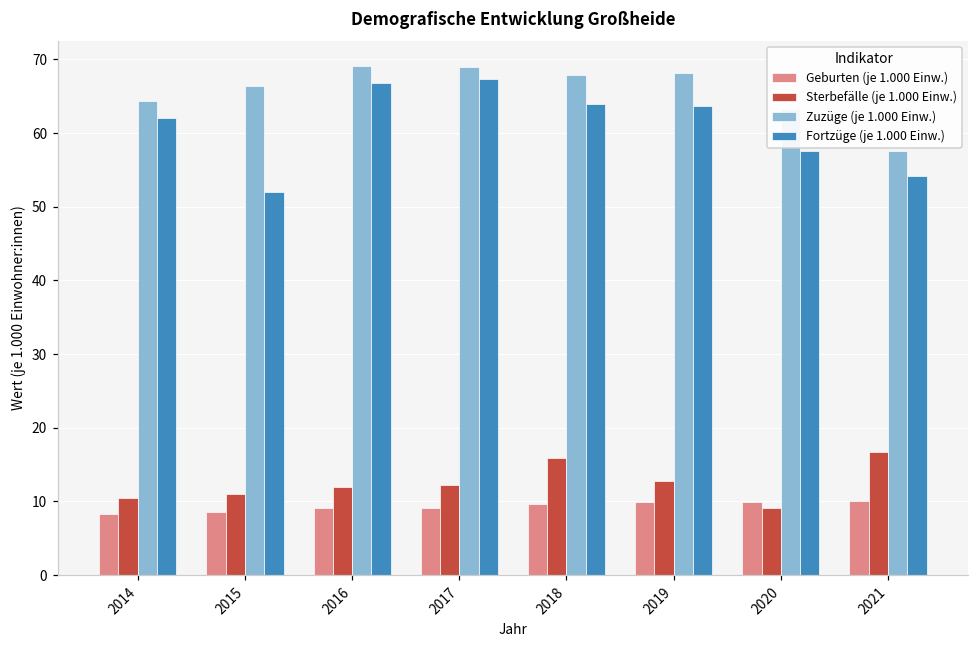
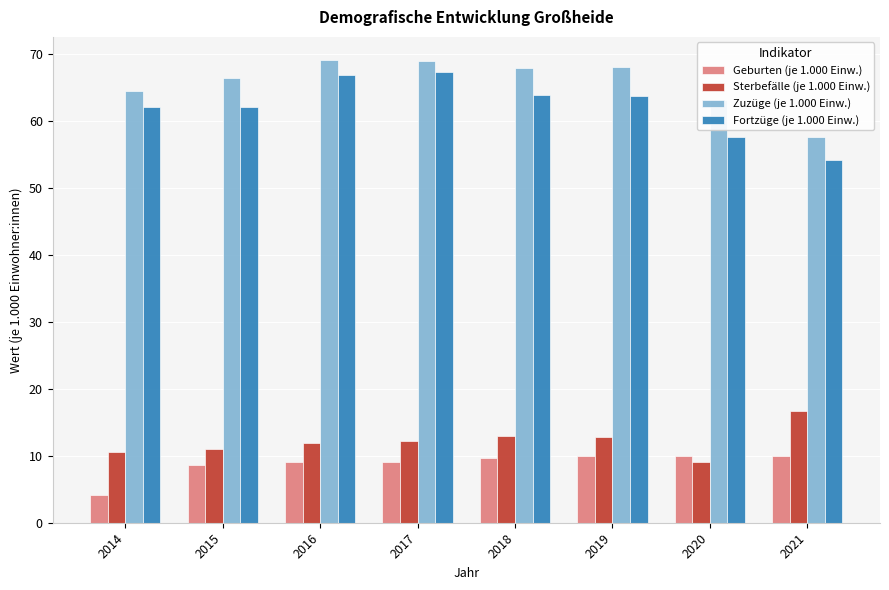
  {
    "Geburten (je 1.000 Einw.)": {
-     "2014": 8,
+     "2014": 4,
      "2015": 9,
      "2016": 9,
      "2017": 9,
      "2018": 10,
      "2019": 10,
      "2020": 10,
      "2021": 10
    },
    "Sterbefälle (je 1.000 Einw.)": {
      "2014": 11,
      "2015": 11,
      "2016": 12,
      "2017": 12,
-     "2018": 16,
+     "2018": 13,
      "2019": 13,
      "2020": 9,
      "2021": 17
    },
    "Zuzüge (je 1.000 Einw.)": {
      "2014": 64,
      "2015": 66,
      "2016": 69,
      "2017": 69,
      "2018": 68,
      "2019": 68,
      "2021": 58
    },
    "Fortzüge (je 1.000 Einw.)": {
      "2014": 62,
-     "2015": 52,
+     "2015": 62,
      "2016": 67,
      "2017": 67,
      "2018": 64,
      "2019": 64,
      "2020": 58,
      "2021": 54
    }
  }
